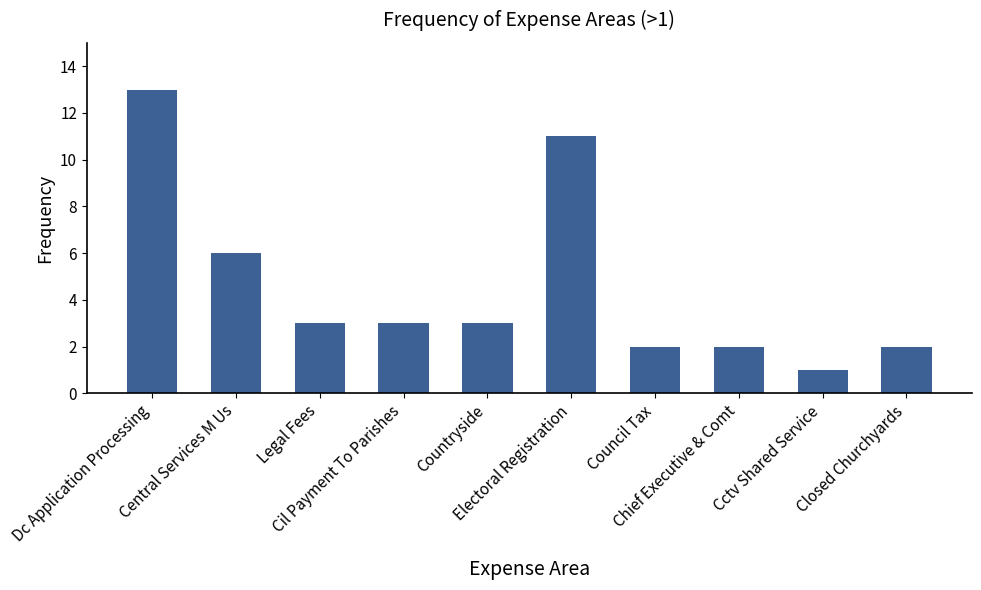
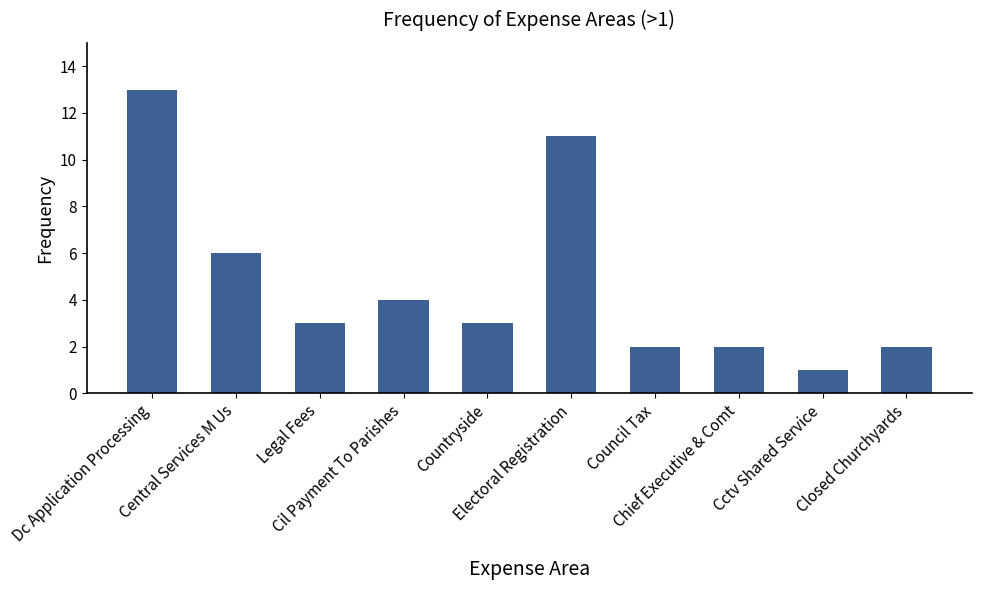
  {
    "Dc Application Processing": 13,
    "Central Services M Us": 6,
    "Legal Fees": 3,
-   "Cil Payment To Parishes": 3,
+   "Cil Payment To Parishes": 4,
    "Countryside": 3,
    "Electoral Registration": 11,
    "Council Tax": 2,
    "Chief Executive & Comt": 2,
    "Cctv Shared Service": 1,
    "Closed Churchyards": 2
  }
